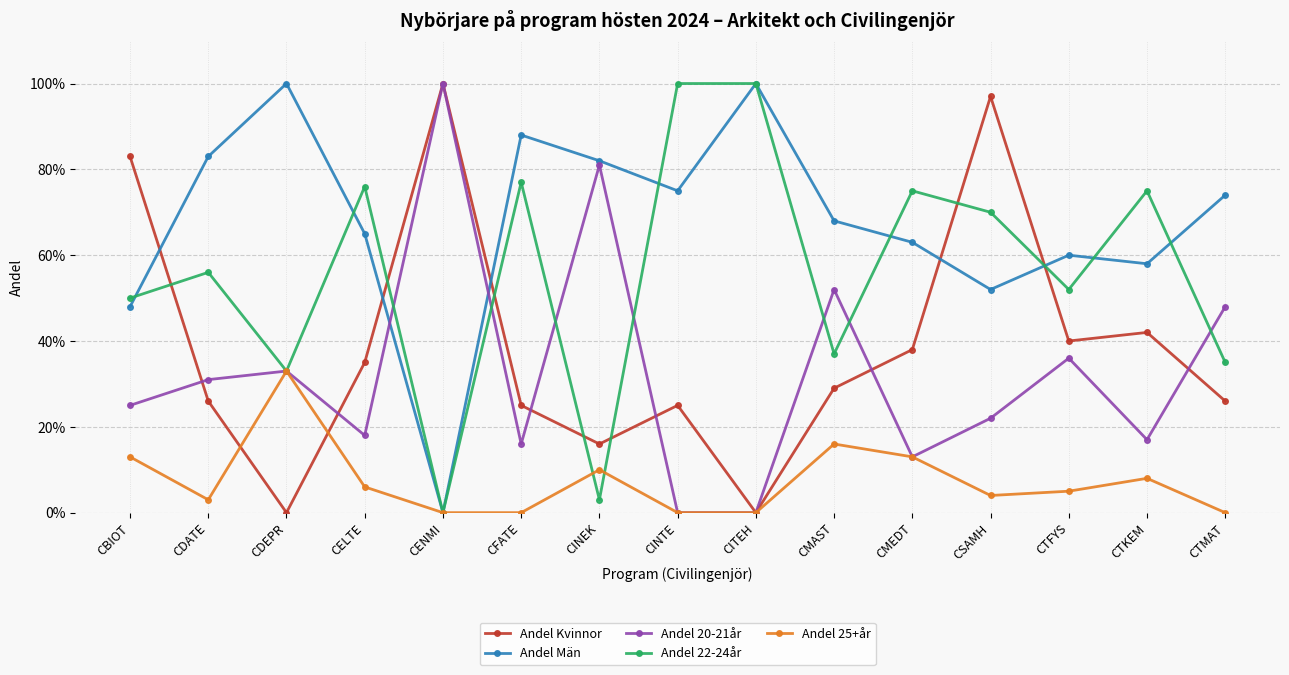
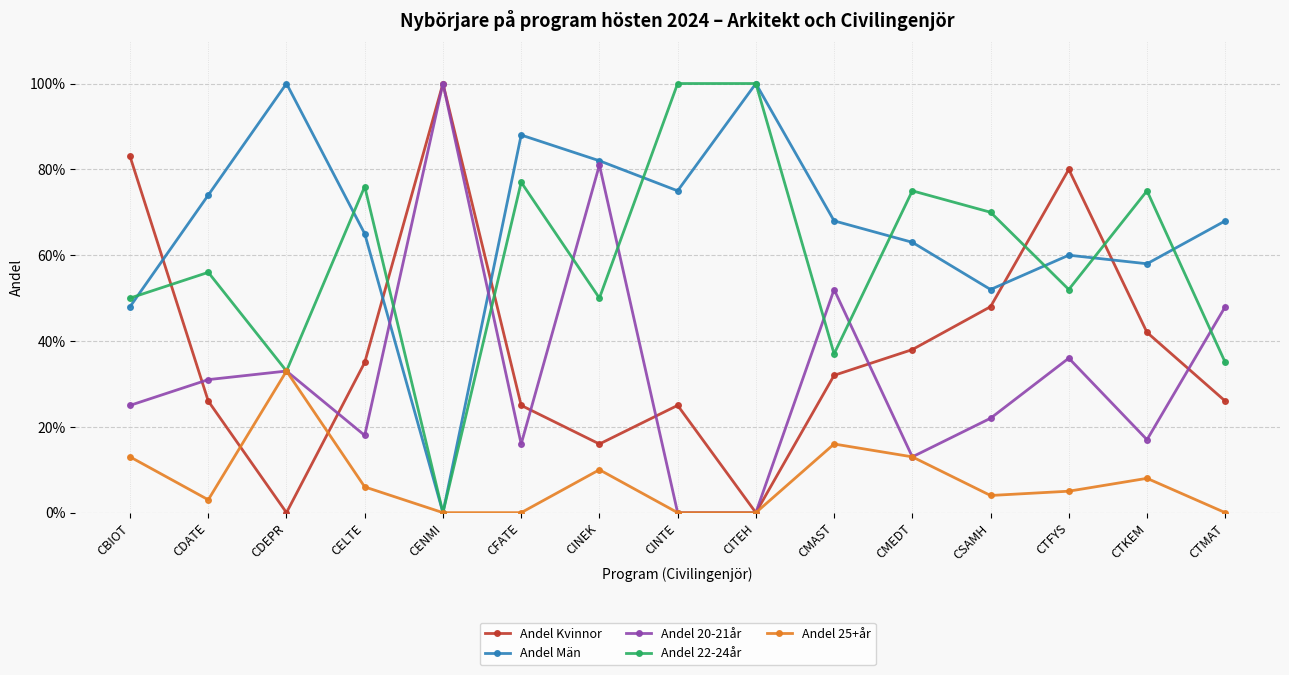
  {
    "Andel Kvinnor": {
      "CBIOT": "83%",
      "CDATE": "26%",
      "CDEPR": "0%",
      "CELTE": "35%",
      "CFATE": "25%",
      "CINEK": "16%",
      "CINTE": "25%",
-     "CMAST": "29%",
+     "CMAST": "32%",
      "CMEDT": "38%",
-     "CSAMH": "97%",
-     "CTFYS": "40%",
+     "CSAMH": "48%",
+     "CTFYS": "80%",
      "CTKEM": "42%",
      "CTMAT": "26%"
    },
    "Andel Män": {
      "CBIOT": "48%",
-     "CDATE": "83%",
+     "CDATE": "74%",
      "CDEPR": "100%",
      "CELTE": "65%",
      "CFATE": "88%",
      "CINEK": "82%",
      "CINTE": "75%",
      "CMAST": "68%",
      "CMEDT": "63%",
      "CSAMH": "52%",
      "CTFYS": "60%",
      "CTKEM": "58%",
-     "CTMAT": "74%"
+     "CTMAT": "68%"
    },
    "Andel 20-21år": {
      "CBIOT": "25%",
      "CDATE": "31%",
      "CELTE": "18%",
      "CFATE": "16%",
      "CINEK": "81%",
      "CMAST": "52%",
      "CSAMH": "22%",
      "CTFYS": "36%",
      "CTKEM": "17%",
      "CTMAT": "48%"
    },
    "Andel 22-24år": {
      "CBIOT": "50%",
      "CDATE": "56%",
      "CELTE": "76%",
      "CFATE": "77%",
-     "CINEK": "3%",
+     "CINEK": "50%",
      "CINTE": "100%",
      "CMAST": "37%",
      "CMEDT": "75%",
      "CSAMH": "70%",
      "CTFYS": "52%",
      "CTKEM": "75%",
      "CTMAT": "35%"
    },
    "Andel 25+år": {
      "CBIOT": "13%",
      "CDATE": "3%",
      "CELTE": "6%",
      "CFATE": "0%",
      "CINEK": "10%",
      "CMAST": "16%",
      "CSAMH": "4%",
      "CTFYS": "5%",
      "CTKEM": "8%",
      "CTMAT": "0%"
    }
  }
